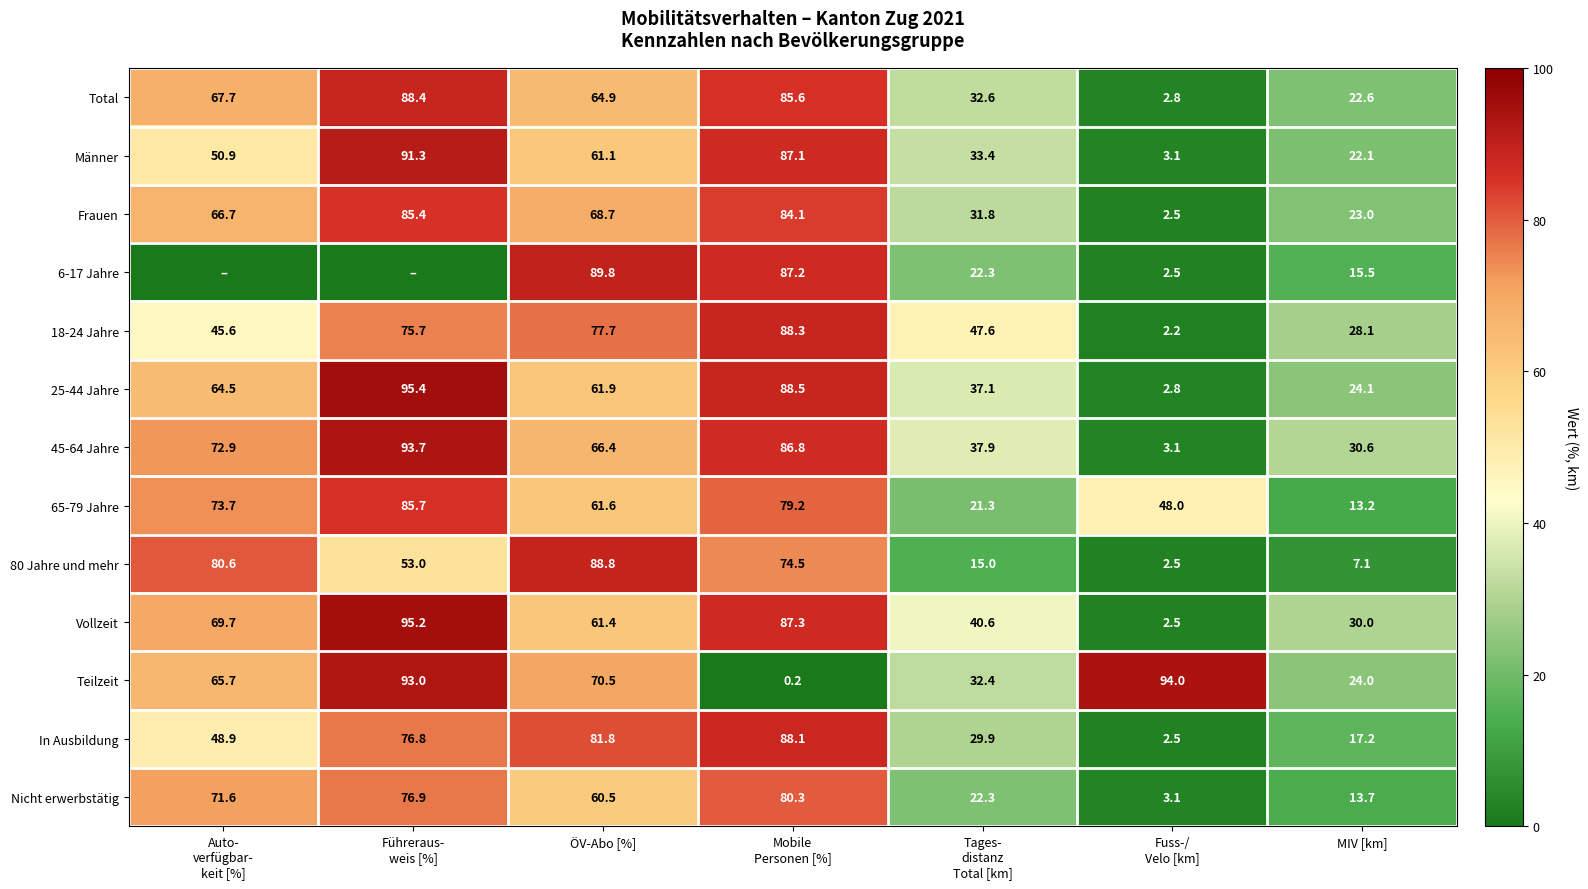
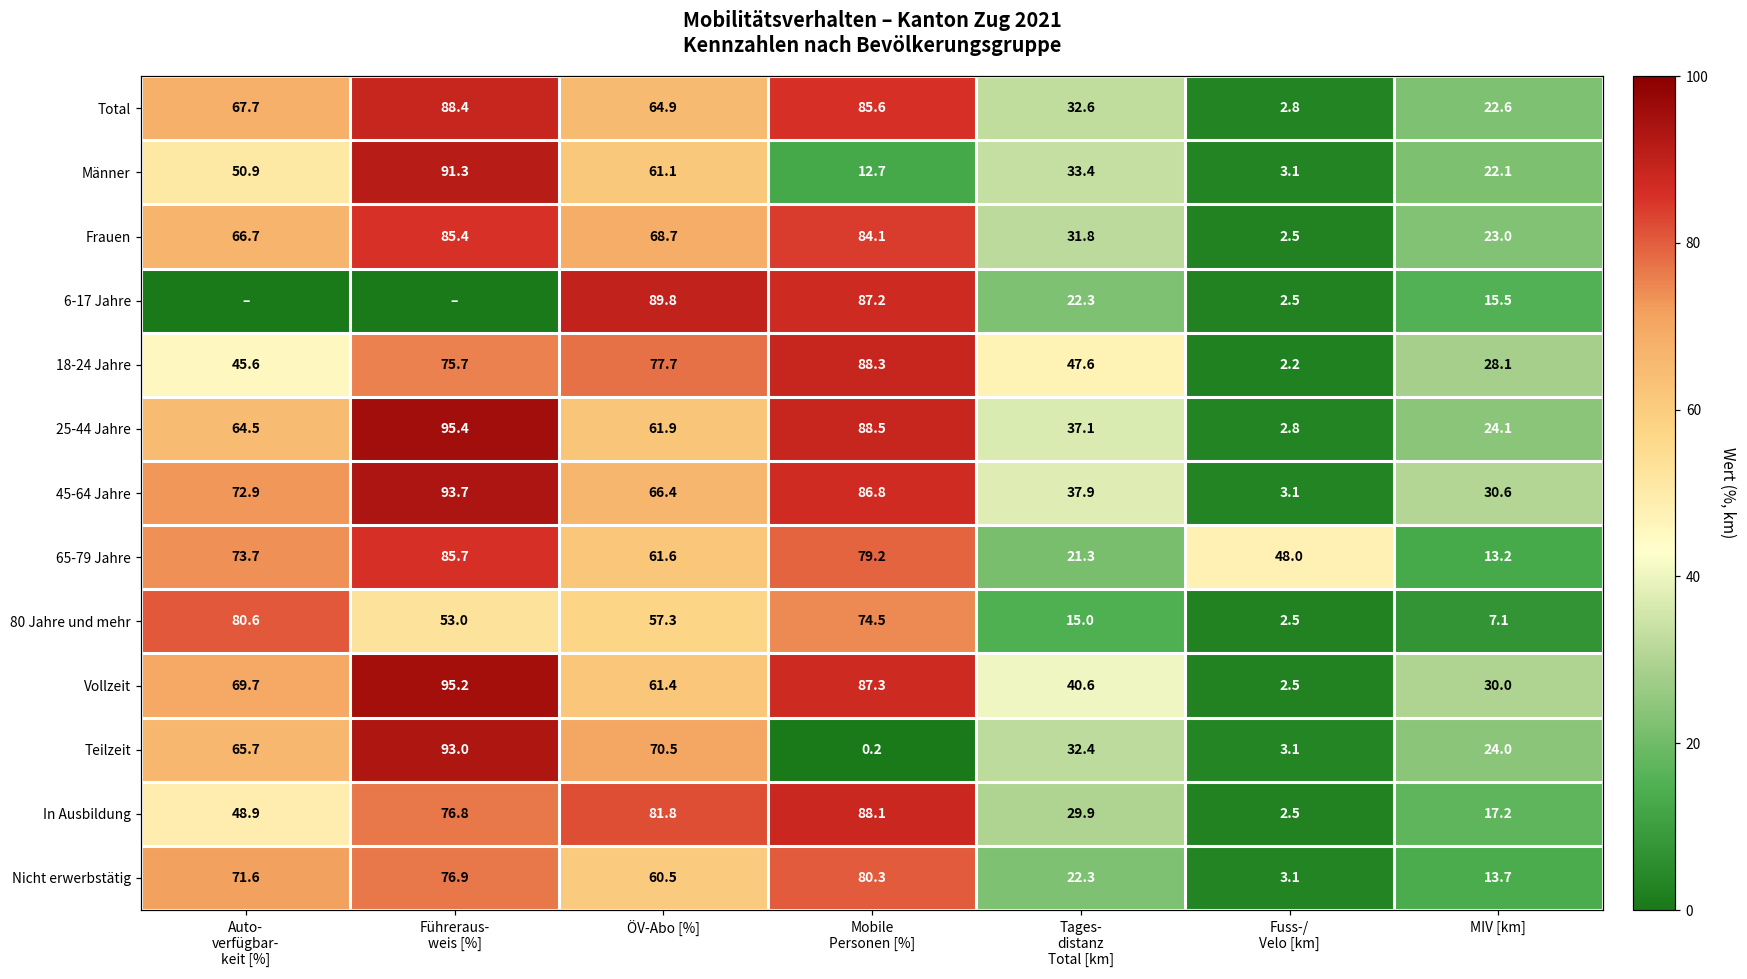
  {
    "Total": {
      "Auto- verfügbar- keit [%]": 67.7,
      "Führeraus- weis [%]": 88.4,
      "ÖV-Abo [%]": 64.9,
      "Mobile Personen [%]": 85.6,
      "Tages- distanz Total [km]": 32.6,
      "Fuss-/ Velo [km]": 2.8,
      "MIV [km]": 22.6
    },
    "Männer": {
      "Auto- verfügbar- keit [%]": 50.9,
      "Führeraus- weis [%]": 91.3,
      "ÖV-Abo [%]": 61.1,
-     "Mobile Personen [%]": 87.1,
+     "Mobile Personen [%]": 12.7,
      "Tages- distanz Total [km]": 33.4,
      "Fuss-/ Velo [km]": 3.1,
      "MIV [km]": 22.1
    },
    "Frauen": {
      "Auto- verfügbar- keit [%]": 66.7,
      "Führeraus- weis [%]": 85.4,
      "ÖV-Abo [%]": 68.7,
      "Mobile Personen [%]": 84.1,
      "Tages- distanz Total [km]": 31.8,
      "Fuss-/ Velo [km]": 2.5,
      "MIV [km]": 23.0
    },
    "6-17 Jahre": {
      "ÖV-Abo [%]": 89.8,
      "Mobile Personen [%]": 87.2,
      "Tages- distanz Total [km]": 22.3,
      "Fuss-/ Velo [km]": 2.5,
      "MIV [km]": 15.5
    },
    "18-24 Jahre": {
      "Auto- verfügbar- keit [%]": 45.6,
      "Führeraus- weis [%]": 75.7,
      "ÖV-Abo [%]": 77.7,
      "Mobile Personen [%]": 88.3,
      "Tages- distanz Total [km]": 47.6,
      "Fuss-/ Velo [km]": 2.2,
      "MIV [km]": 28.1
    },
    "25-44 Jahre": {
      "Auto- verfügbar- keit [%]": 64.5,
      "Führeraus- weis [%]": 95.4,
      "ÖV-Abo [%]": 61.9,
      "Mobile Personen [%]": 88.5,
      "Tages- distanz Total [km]": 37.1,
      "Fuss-/ Velo [km]": 2.8,
      "MIV [km]": 24.1
    },
    "45-64 Jahre": {
      "Auto- verfügbar- keit [%]": 72.9,
      "Führeraus- weis [%]": 93.7,
      "ÖV-Abo [%]": 66.4,
      "Mobile Personen [%]": 86.8,
      "Tages- distanz Total [km]": 37.9,
      "Fuss-/ Velo [km]": 3.1,
      "MIV [km]": 30.6
    },
    "65-79 Jahre": {
      "Auto- verfügbar- keit [%]": 73.7,
      "Führeraus- weis [%]": 85.7,
      "ÖV-Abo [%]": 61.6,
      "Mobile Personen [%]": 79.2,
      "Tages- distanz Total [km]": 21.3,
      "Fuss-/ Velo [km]": 48.0,
      "MIV [km]": 13.2
    },
    "80 Jahre und mehr": {
      "Auto- verfügbar- keit [%]": 80.6,
      "Führeraus- weis [%]": 53.0,
-     "ÖV-Abo [%]": 88.8,
+     "ÖV-Abo [%]": 57.3,
      "Mobile Personen [%]": 74.5,
      "Tages- distanz Total [km]": 15.0,
      "Fuss-/ Velo [km]": 2.5,
      "MIV [km]": 7.1
    },
    "Vollzeit": {
      "Auto- verfügbar- keit [%]": 69.7,
      "Führeraus- weis [%]": 95.2,
      "ÖV-Abo [%]": 61.4,
      "Mobile Personen [%]": 87.3,
      "Tages- distanz Total [km]": 40.6,
      "Fuss-/ Velo [km]": 2.5,
      "MIV [km]": 30.0
    },
    "Teilzeit": {
      "Auto- verfügbar- keit [%]": 65.7,
      "Führeraus- weis [%]": 93.0,
      "ÖV-Abo [%]": 70.5,
      "Mobile Personen [%]": 0.2,
      "Tages- distanz Total [km]": 32.4,
-     "Fuss-/ Velo [km]": 94.0,
+     "Fuss-/ Velo [km]": 3.1,
      "MIV [km]": 24.0
    },
    "In Ausbildung": {
      "Auto- verfügbar- keit [%]": 48.9,
      "Führeraus- weis [%]": 76.8,
      "ÖV-Abo [%]": 81.8,
      "Mobile Personen [%]": 88.1,
      "Tages- distanz Total [km]": 29.9,
      "Fuss-/ Velo [km]": 2.5,
      "MIV [km]": 17.2
    },
    "Nicht erwerbstätig": {
      "Auto- verfügbar- keit [%]": 71.6,
      "Führeraus- weis [%]": 76.9,
      "ÖV-Abo [%]": 60.5,
      "Mobile Personen [%]": 80.3,
      "Tages- distanz Total [km]": 22.3,
      "Fuss-/ Velo [km]": 3.1,
      "MIV [km]": 13.7
    }
  }
